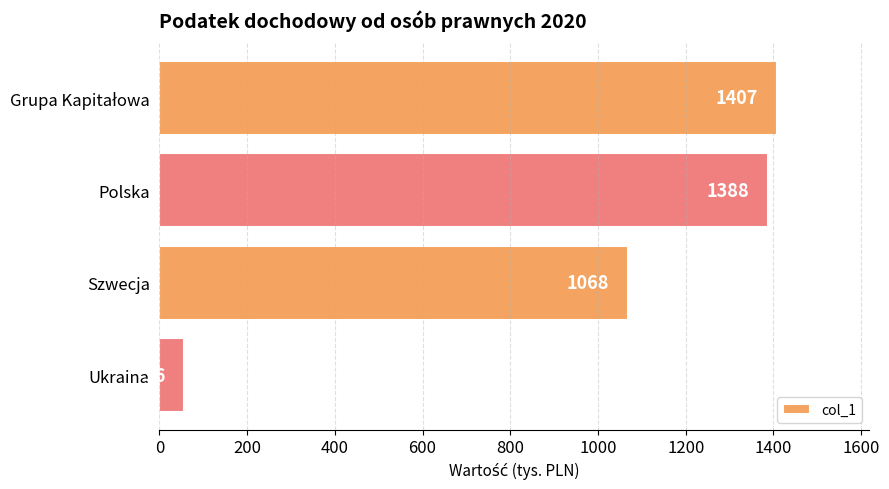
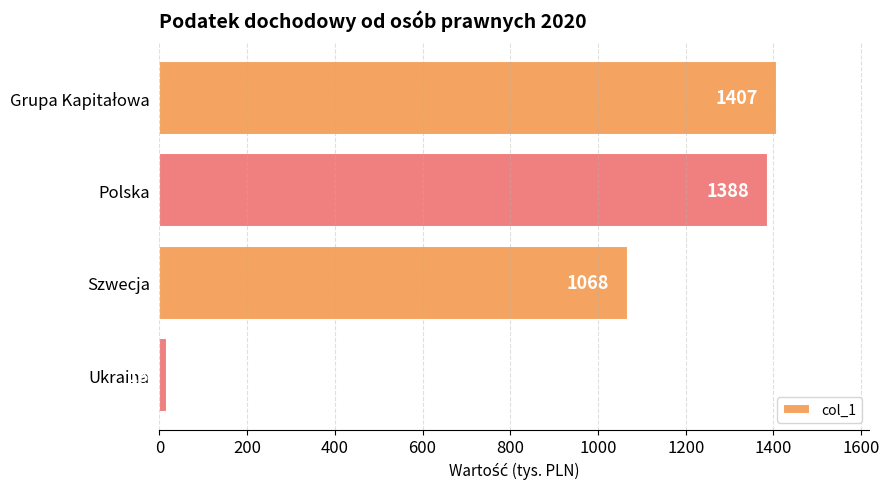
  {
-   "Ukraina": 60
+   "Ukraina": 20
  }
